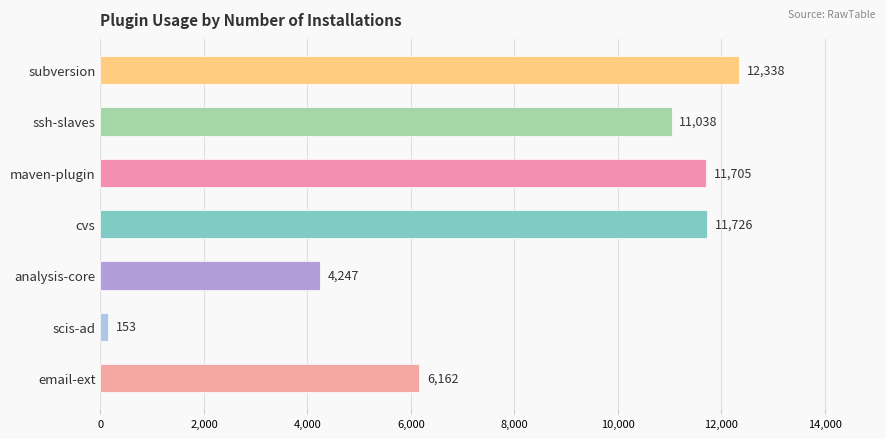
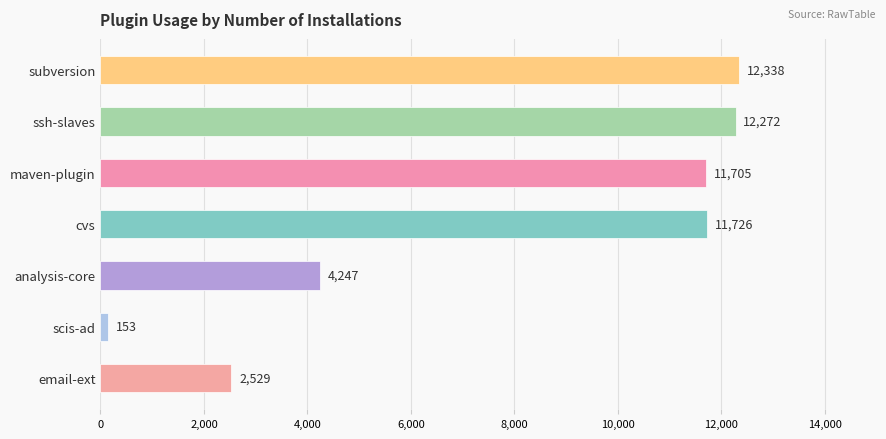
  {
    "subversion": "12,338",
-   "ssh-slaves": "11,038",
+   "ssh-slaves": "12,272",
    "maven-plugin": "11,705",
    "cvs": "11,726",
    "analysis-core": "4,247",
    "scis-ad": "153",
-   "email-ext": "6,162"
+   "email-ext": "2,529"
  }
